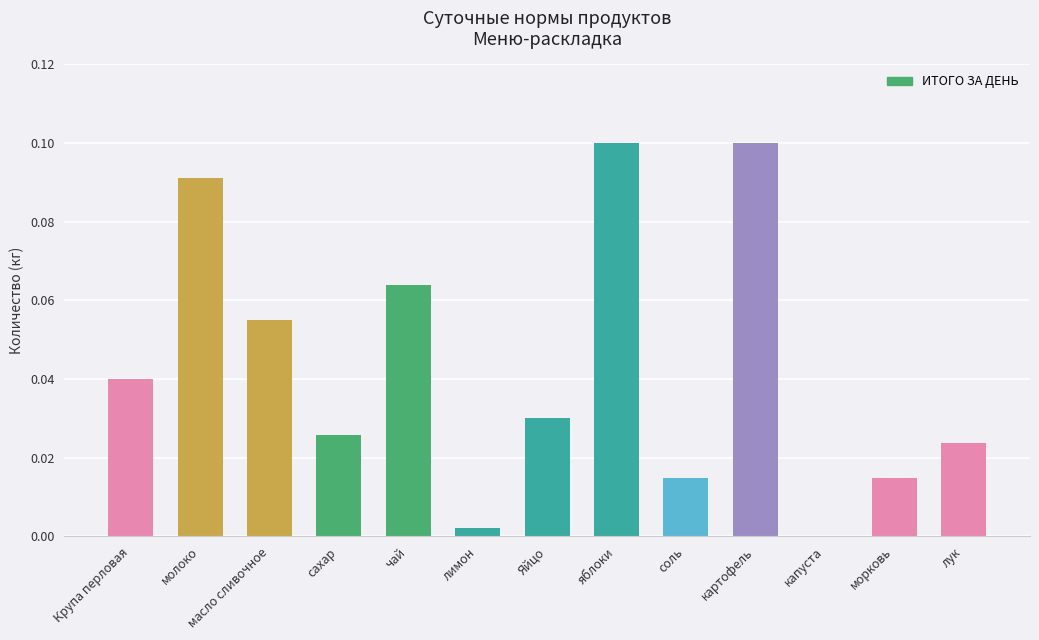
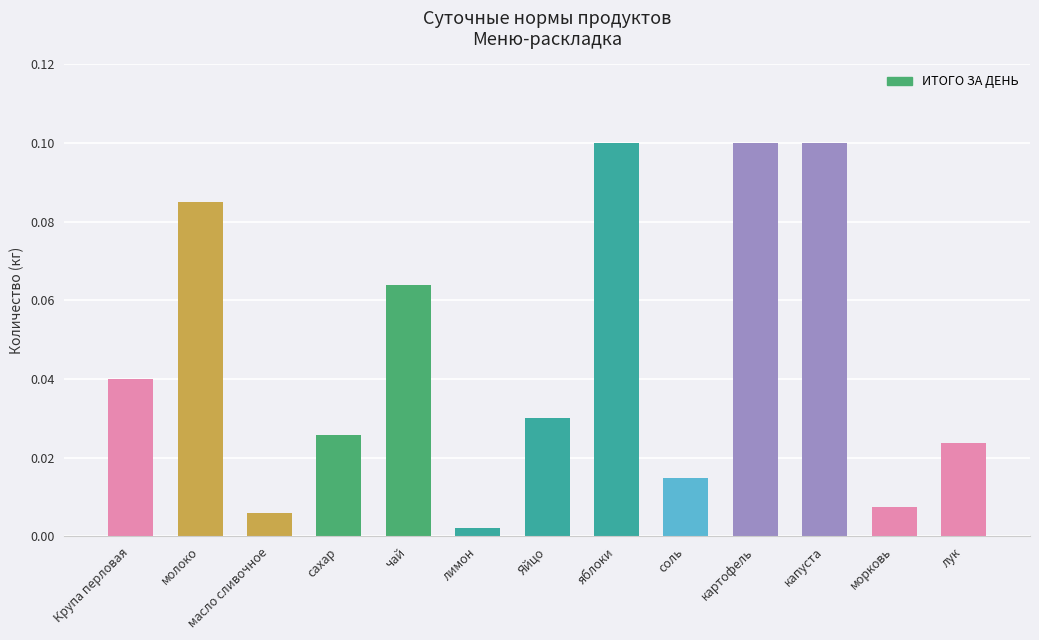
  {
    "Крупа перловая": 0.040,
-   "молоко": 0.091,
-   "масло сливочное": 0.055,
+   "молоко": 0.085,
+   "масло сливочное": 0.006,
    "сахар": 0.026,
    "чай": 0.064,
    "лимон": 0.002,
    "Яйцо": 0.030,
    "яблоки": 0.100,
    "соль": 0.015,
    "картофель": 0.100,
-   "капуста": 0.0,
-   "морковь": 0.015,
+   "капуста": 0.1,
+   "морковь": 0.007,
    "лук": 0.024
  }
